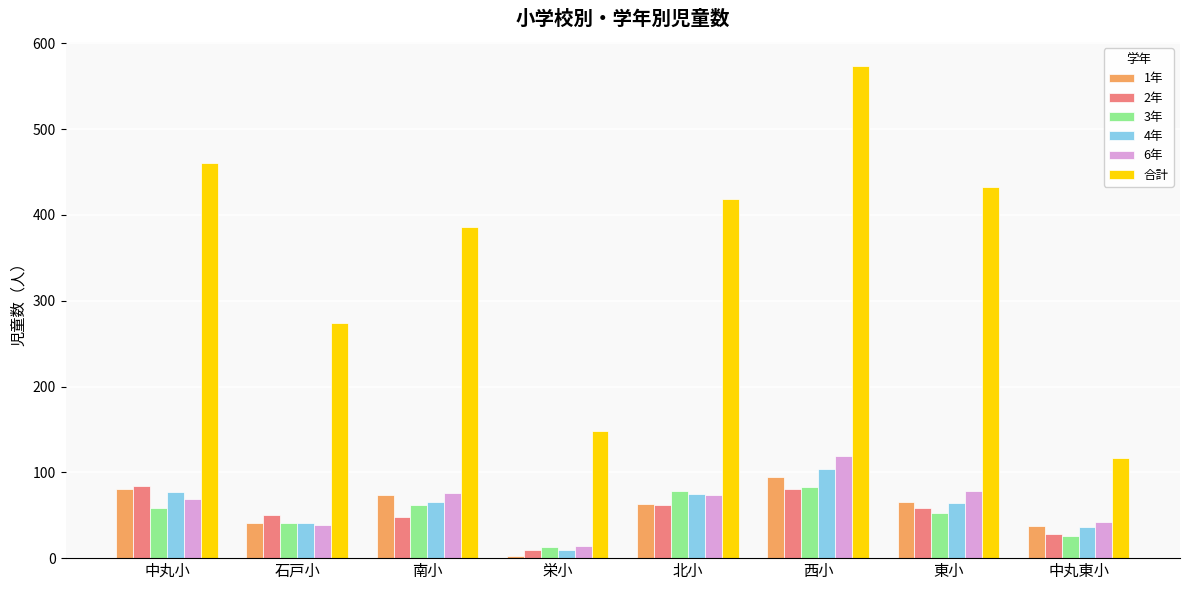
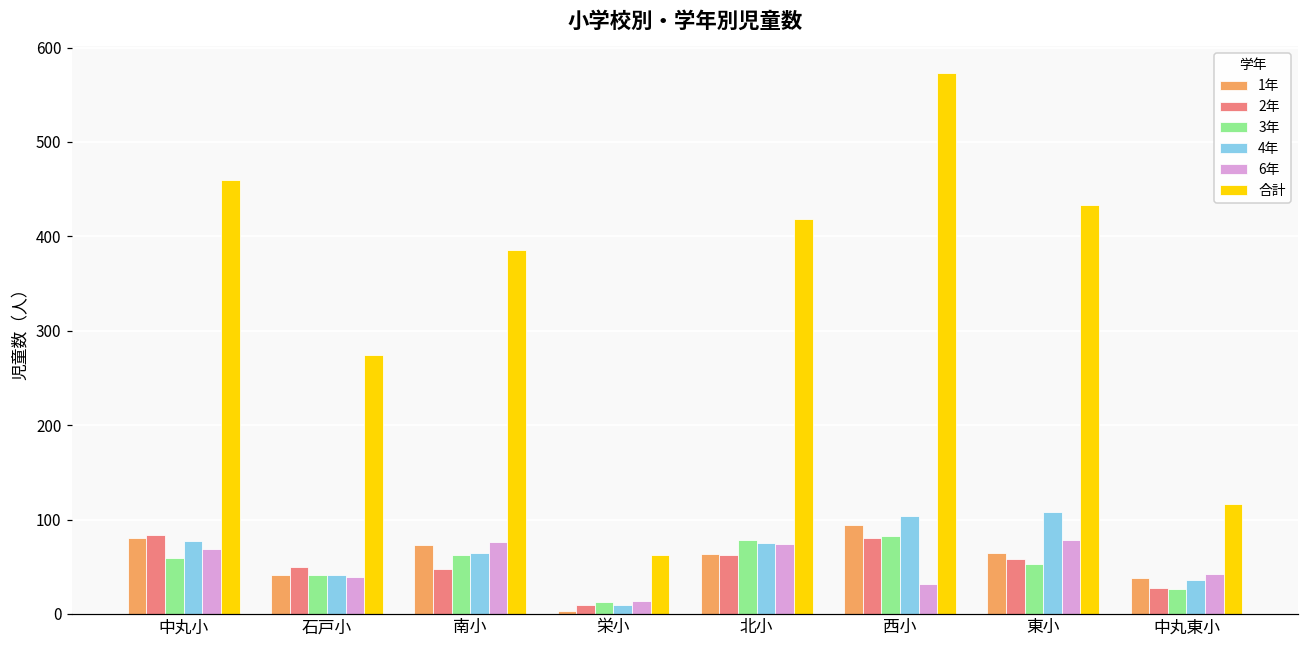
  {
    "3年": {
      "中丸小": 60,
      "石戸小": 40,
      "南小": 60,
      "栄小": 10,
      "北小": 80,
      "西小": 80,
      "東小": 50,
      "中丸東小": 30
    },
    "4年": {
      "中丸小": 80,
      "石戸小": 40,
      "南小": 70,
      "栄小": 10,
      "北小": 80,
      "西小": 100,
-     "東小": 60,
+     "東小": 110,
      "中丸東小": 40
    },
    "6年": {
      "中丸小": 70,
      "石戸小": 40,
      "南小": 80,
      "栄小": 10,
      "北小": 70,
-     "西小": 120,
+     "西小": 30,
      "東小": 80,
      "中丸東小": 40
    },
    "合計": {
      "中丸小": 460,
      "石戸小": 270,
      "南小": 390,
-     "栄小": 150,
+     "栄小": 60,
      "北小": 420,
      "西小": 570,
      "東小": 430,
      "中丸東小": 120
    }
  }
